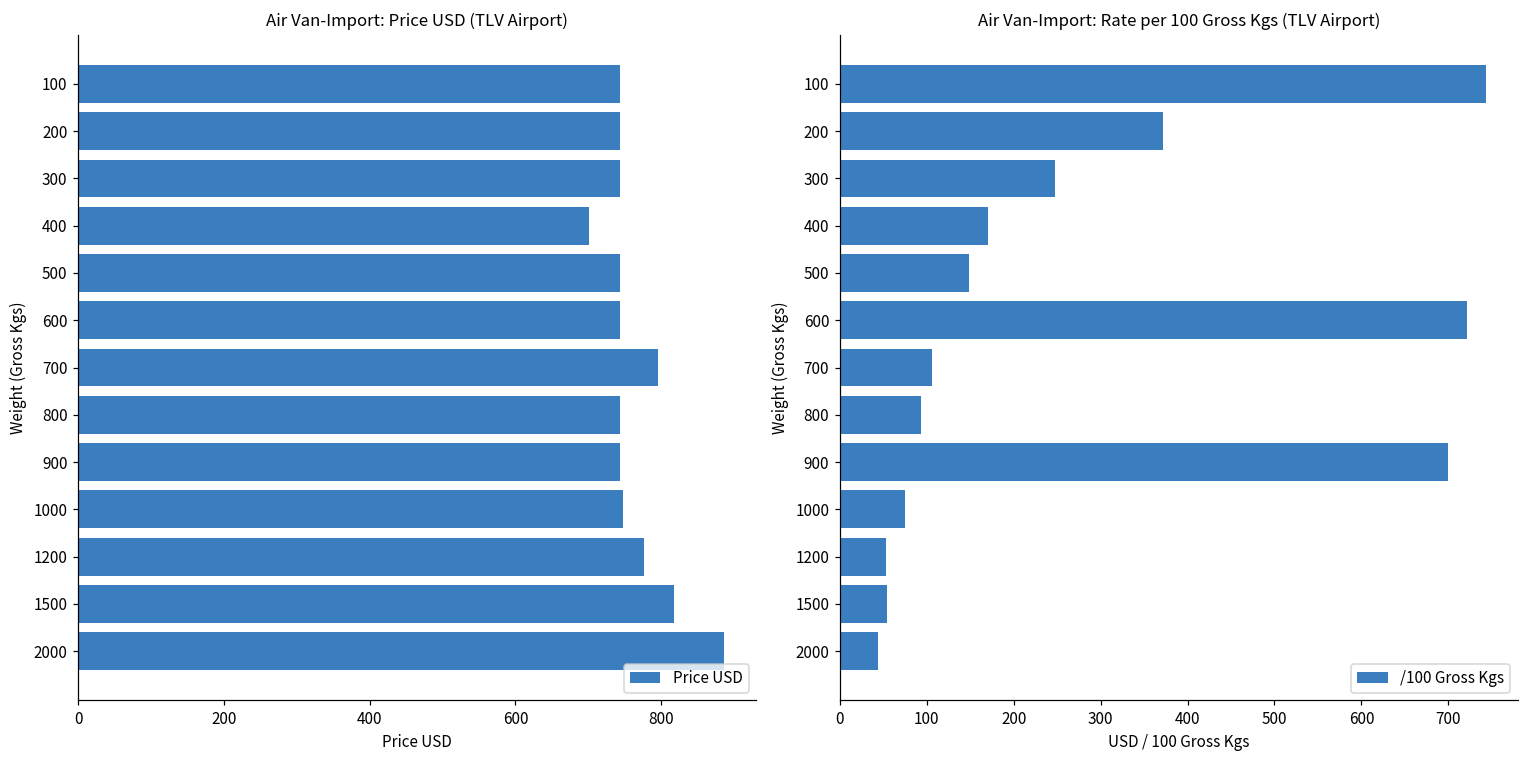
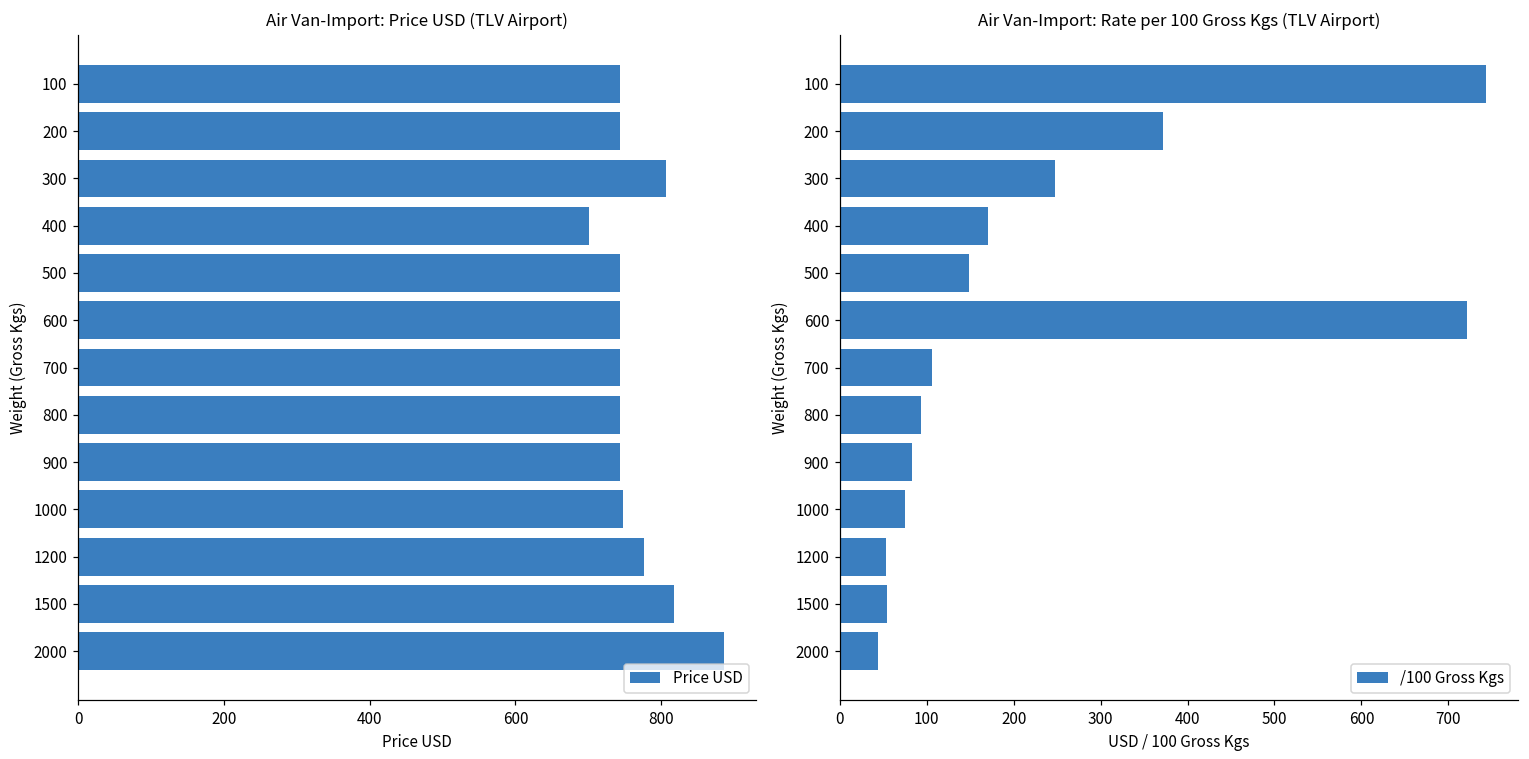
  {
    "Air Van-Import: Price USD (TLV Airport)": {
      "100": 740,
      "200": 740,
-     "300": 740,
+     "300": 810,
      "400": 700,
      "500": 740,
      "600": 740,
-     "700": 800,
+     "700": 740,
      "800": 740,
      "900": 740,
      "1000": 750,
      "1200": 780,
      "1500": 820,
      "2000": 890
    },
    "Air Van-Import: Rate per 100 Gross Kgs (TLV Airport)": {
      "100": 740,
      "200": 370,
      "300": 250,
      "400": 170,
      "500": 150,
      "600": 720,
      "700": 110,
      "800": 90,
-     "900": 700,
+     "900": 80,
      "1000": 70,
      "1200": 50,
      "1500": 50,
      "2000": 40
    }
  }
